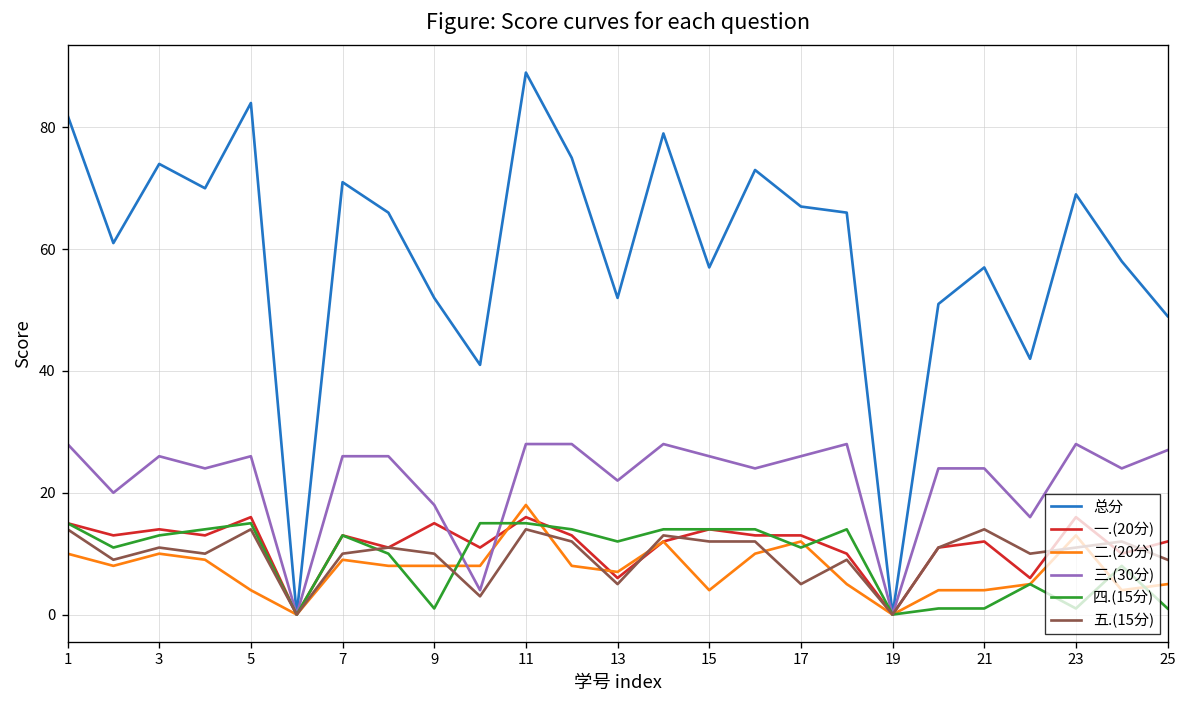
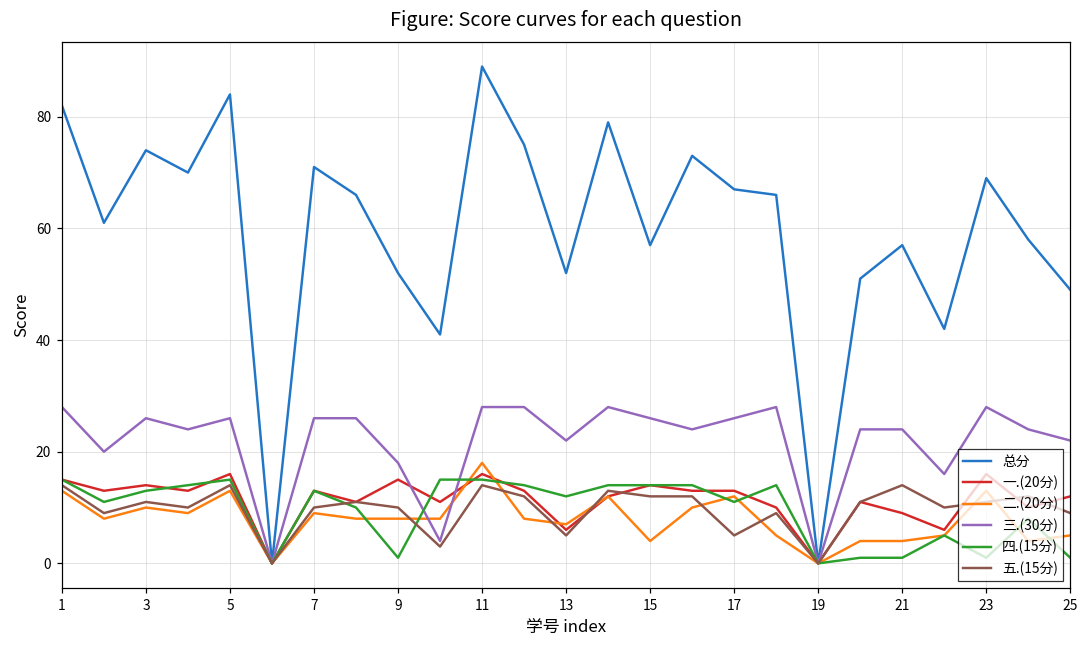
  {
    "总分": {
      "1": 82,
      "3": 74,
      "5": 84,
      "7": 71,
      "9": 52,
      "11": 89,
      "13": 52,
      "15": 57,
      "17": 67,
      "21": 57,
      "23": 69,
      "25": 49
    },
    "一.(20分)": {
      "3": 14,
      "5": 16,
      "9": 15,
      "11": 16,
      "13": 6,
      "17": 13,
-     "21": 12,
+     "21": 9,
      "25": 12
    },
    "二.(20分)": {
-     "1": 10,
+     "1": 13,
      "3": 10,
-     "5": 4,
+     "5": 13,
      "7": 9,
      "9": 8,
      "11": 18,
      "13": 7,
      "15": 4,
      "17": 12,
      "21": 4,
      "25": 5
    },
    "三.(30分)": {
      "1": 28,
      "3": 26,
      "5": 26,
      "7": 26,
      "9": 18,
      "11": 28,
      "13": 22,
      "15": 26,
      "17": 26,
      "21": 24,
      "23": 28,
-     "25": 27
+     "25": 22
    },
    "四.(15分)": {
      "3": 13,
      "5": 15,
      "9": 1,
      "11": 15,
      "13": 12,
      "17": 11,
      "21": 1,
      "25": 1
    },
    "五.(15分)": {
      "1": 14,
      "3": 11,
      "5": 14,
      "7": 10,
      "9": 10,
      "11": 14,
      "13": 5,
      "15": 12,
      "17": 5,
      "21": 14,
      "25": 9
    }
  }
